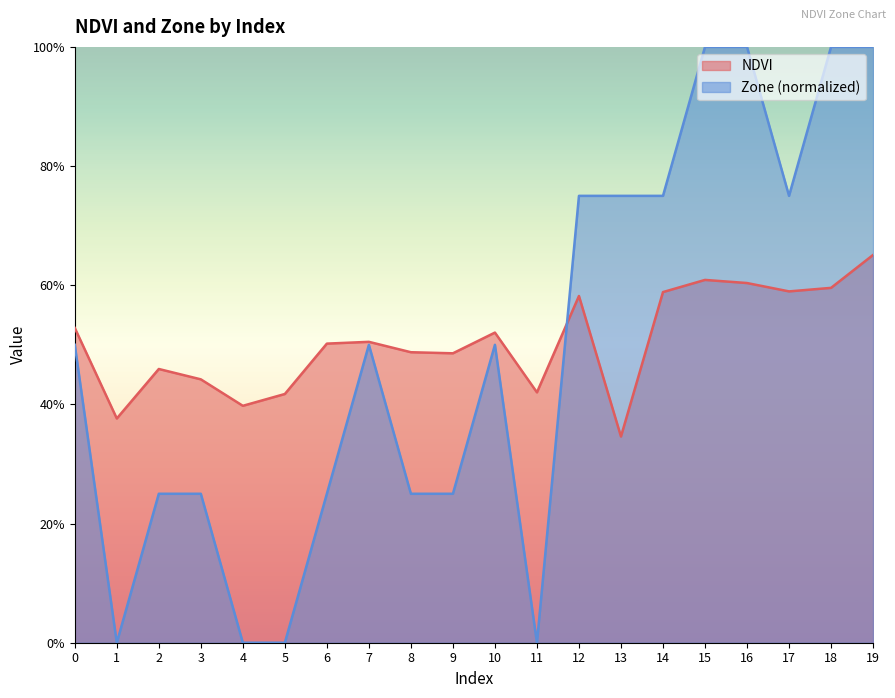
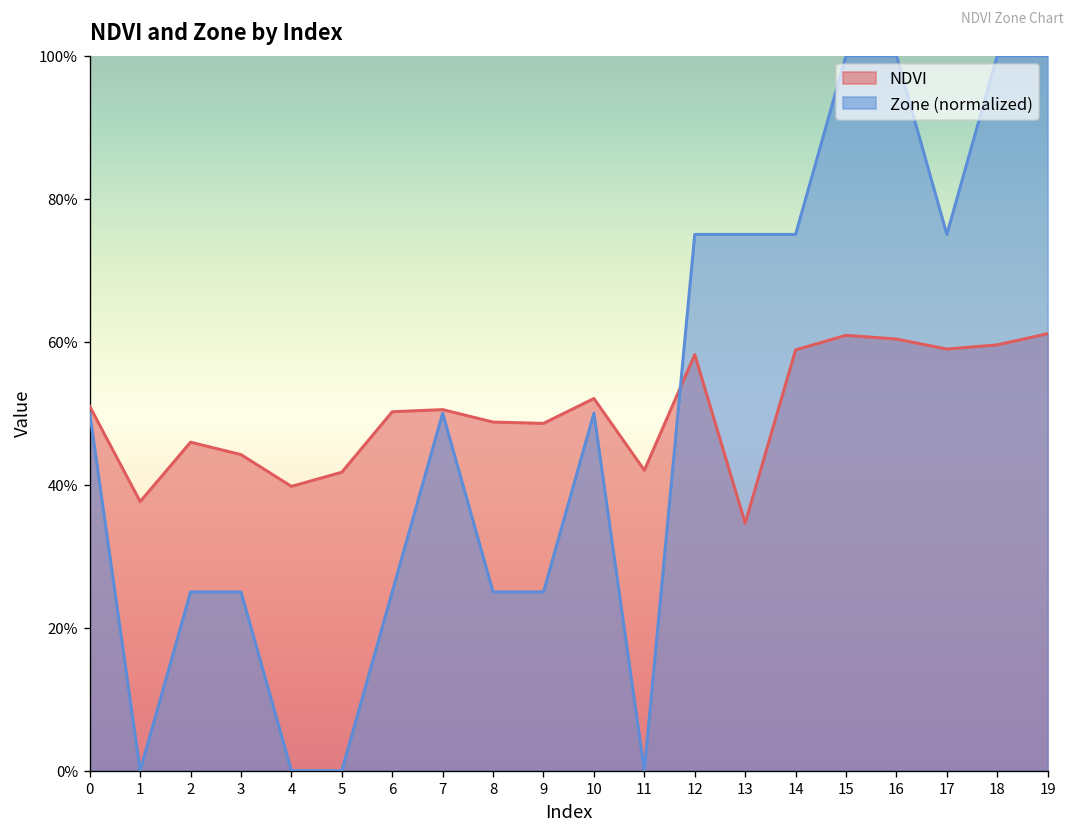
  {
    "NDVI": {
-     "0": "53%",
+     "0": "51%",
      "1": "38%",
      "2": "46%",
      "3": "44%",
      "4": "40%",
      "5": "42%",
      "6": "50%",
      "7": "50%",
      "8": "49%",
      "9": "49%",
      "10": "52%",
      "11": "42%",
      "12": "58%",
      "13": "35%",
      "14": "59%",
      "15": "61%",
      "16": "60%",
      "17": "59%",
      "18": "60%",
-     "19": "65%"
+     "19": "61%"
    },
    "Zone (normalized)": {
      "0": "50%",
      "1": "0%",
      "2": "25%",
      "3": "25%",
      "4": "0%",
      "5": "0%",
      "6": "25%",
      "7": "50%",
      "8": "25%",
      "9": "25%",
      "10": "50%",
      "11": "0%",
      "12": "75%",
      "13": "75%",
      "14": "75%",
      "15": "100%",
      "16": "100%",
      "17": "75%",
      "18": "100%",
      "19": "100%"
    }
  }
